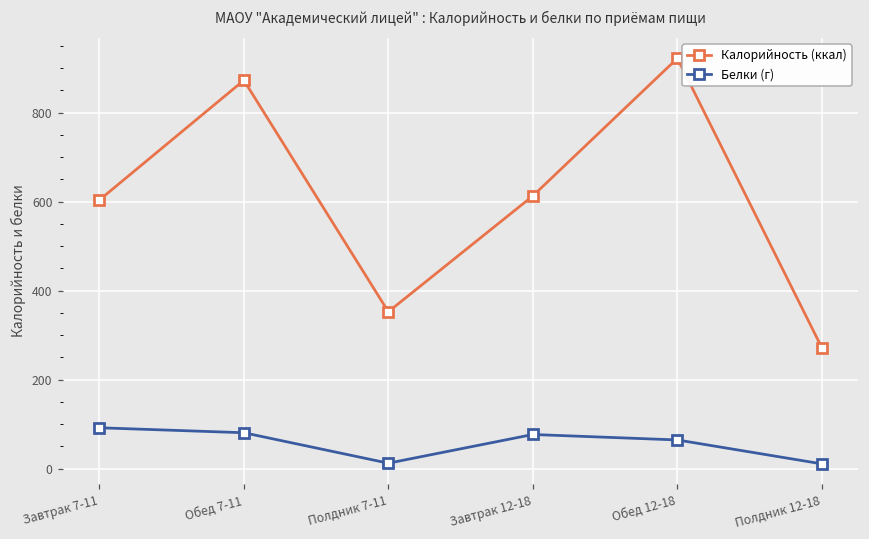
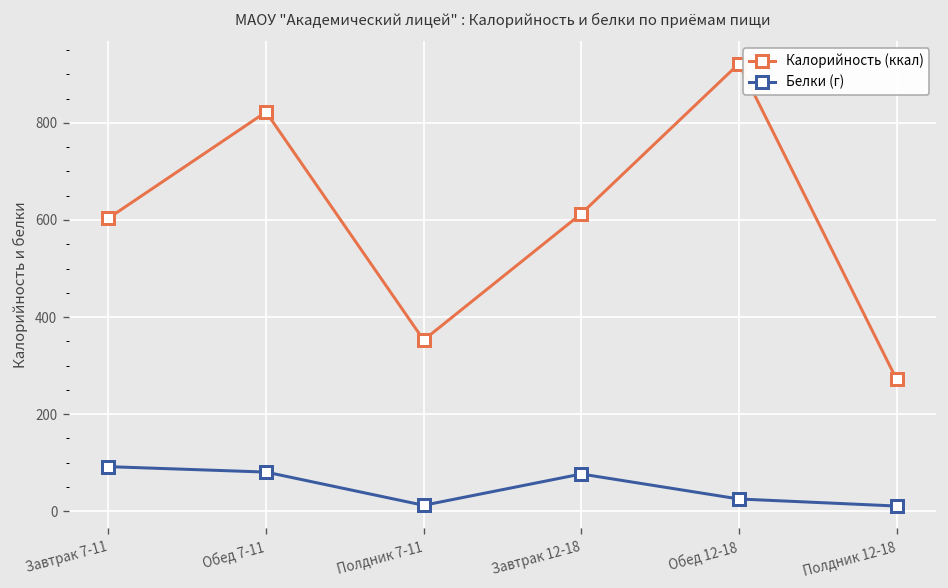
  {
    "Калорийность (ккал)": {
      "Завтрак 7-11": 600,
-     "Обед 7-11": 870,
+     "Обед 7-11": 820,
      "Полдник 7-11": 350,
      "Завтрак 12-18": 610,
      "Обед 12-18": 920,
      "Полдник 12-18": 270
    },
    "Белки (г)": {
      "Завтрак 7-11": 90,
      "Обед 7-11": 80,
      "Полдник 7-11": 10,
      "Завтрак 12-18": 80,
-     "Обед 12-18": 60,
+     "Обед 12-18": 30,
      "Полдник 12-18": 10
    }
  }
